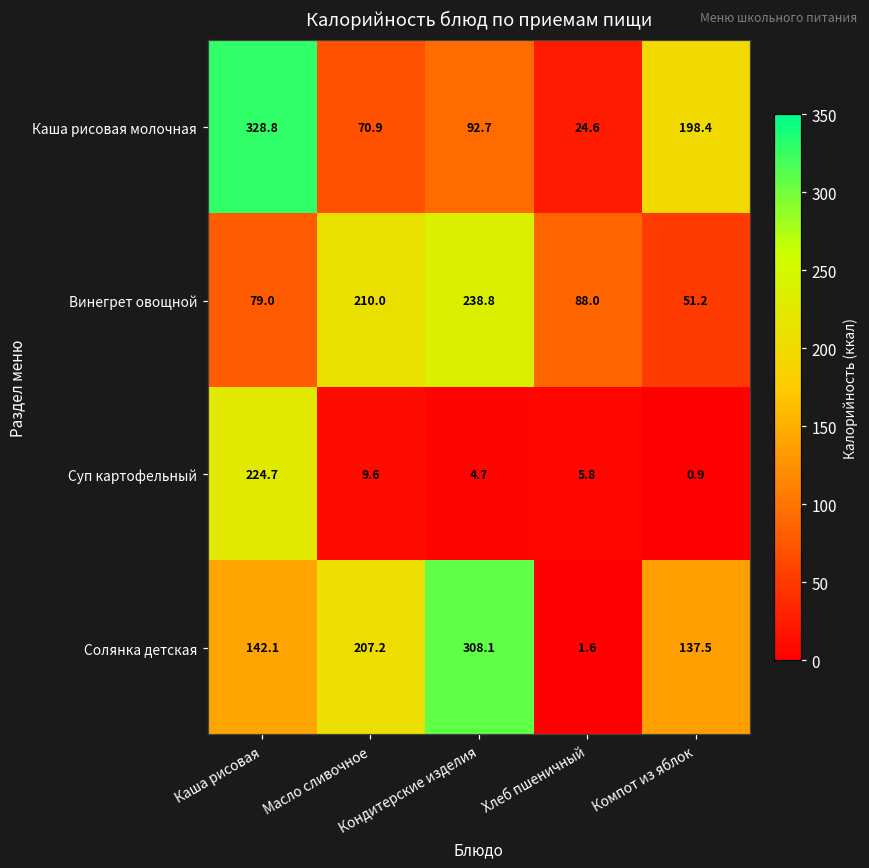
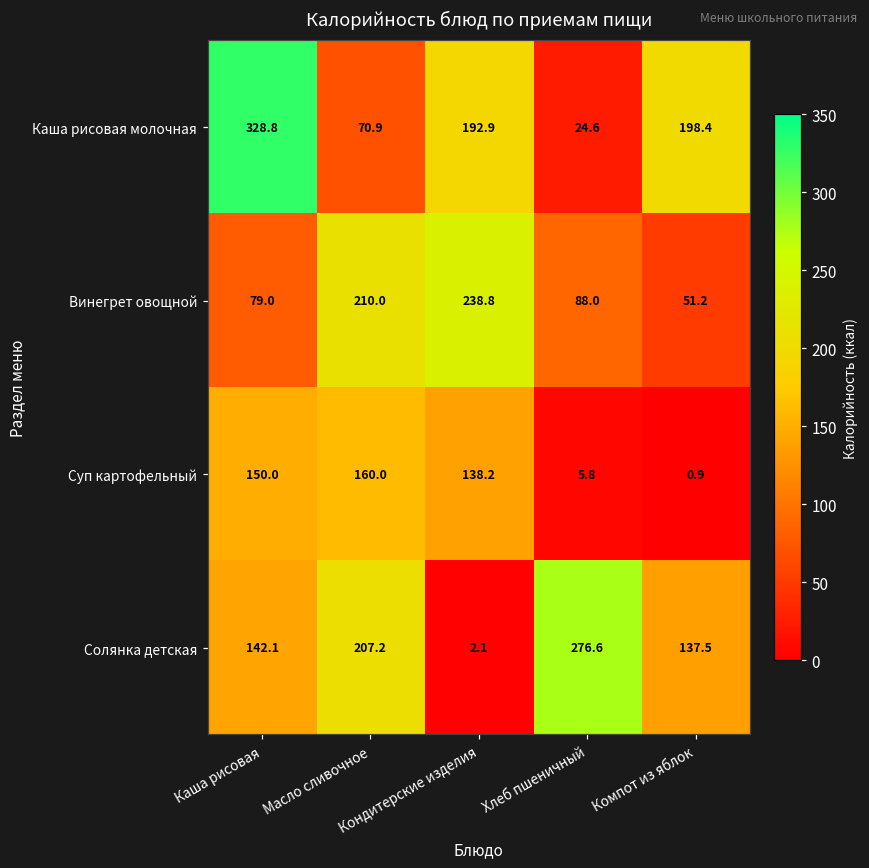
  {
    "Каша рисовая молочная": {
      "Каша рисовая": 328.8,
      "Масло сливочное": 70.9,
-     "Кондитерские изделия": 92.7,
+     "Кондитерские изделия": 192.9,
      "Хлеб пшеничный": 24.6,
      "Компот из яблок": 198.4
    },
    "Винегрет овощной": {
      "Каша рисовая": 79.0,
      "Масло сливочное": 210.0,
      "Кондитерские изделия": 238.8,
      "Хлеб пшеничный": 88.0,
      "Компот из яблок": 51.2
    },
    "Суп картофельный": {
-     "Каша рисовая": 224.7,
-     "Масло сливочное": 9.6,
-     "Кондитерские изделия": 4.7,
+     "Каша рисовая": 150.0,
+     "Масло сливочное": 160.0,
+     "Кондитерские изделия": 138.2,
      "Хлеб пшеничный": 5.8,
      "Компот из яблок": 0.9
    },
    "Солянка детская": {
      "Каша рисовая": 142.1,
      "Масло сливочное": 207.2,
-     "Кондитерские изделия": 308.1,
-     "Хлеб пшеничный": 1.6,
+     "Кондитерские изделия": 2.1,
+     "Хлеб пшеничный": 276.6,
      "Компот из яблок": 137.5
    }
  }
